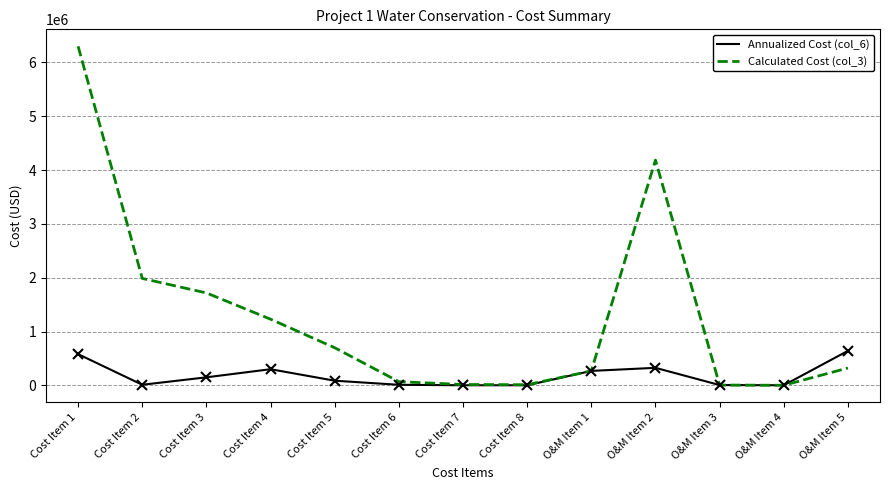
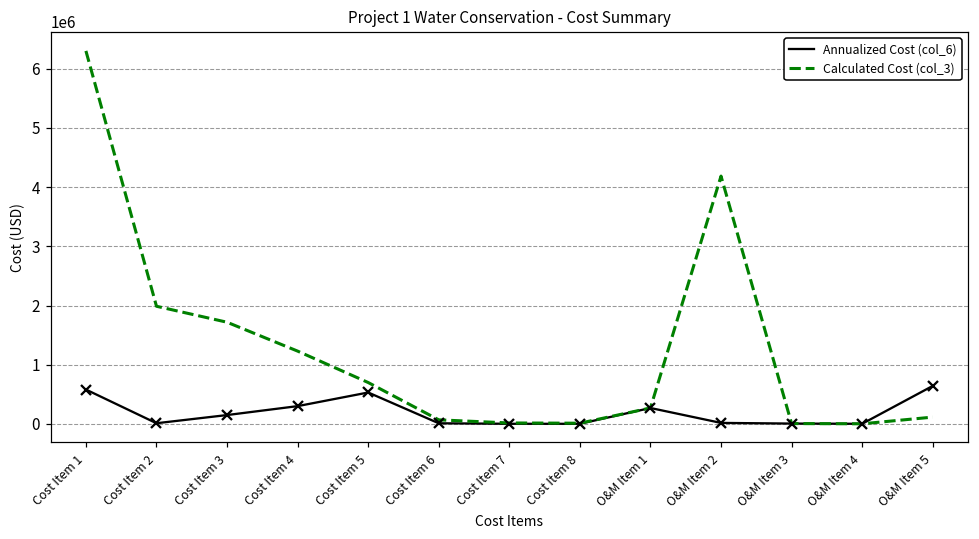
  {
    "Annualized Cost (col_6)": {
      "Cost Item 1": 600000,
      "Cost Item 2": 0,
      "Cost Item 3": 200000,
      "Cost Item 4": 300000,
-     "Cost Item 5": 100000,
+     "Cost Item 5": 500000,
      "Cost Item 6": 0,
-     "O&M Item 2": 300000,
+     "O&M Item 2": 0,
      "O&M Item 5": 600000
    },
    "Calculated Cost (col_3)": {
      "Cost Item 1": 6300000,
      "Cost Item 2": 2000000,
      "Cost Item 3": 1700000,
      "Cost Item 4": 1200000,
      "Cost Item 5": 700000,
      "Cost Item 6": 100000,
      "O&M Item 2": 4200000,
-     "O&M Item 5": 300000
+     "O&M Item 5": 100000
    }
  }
